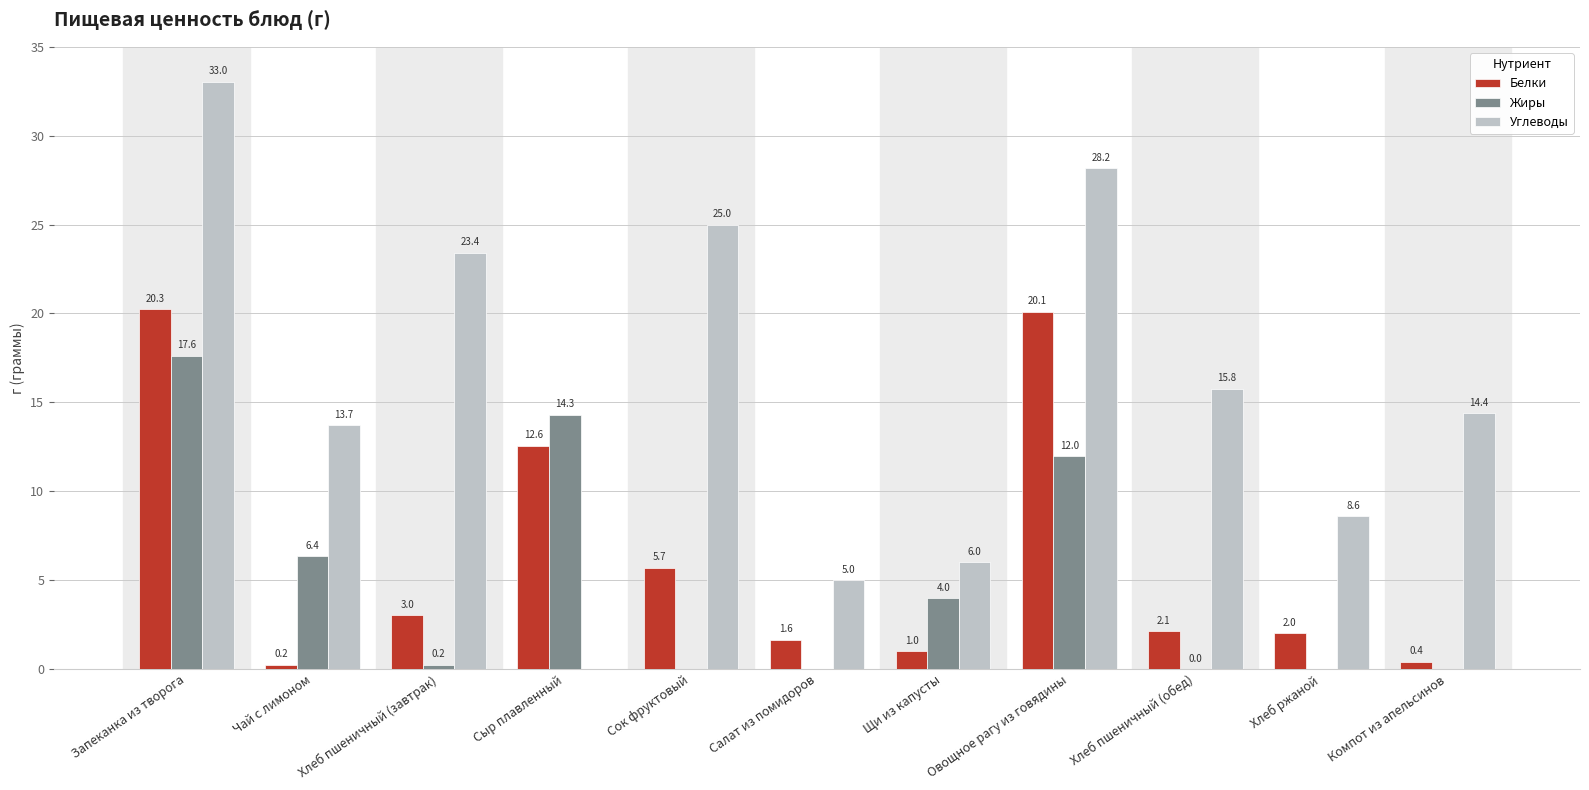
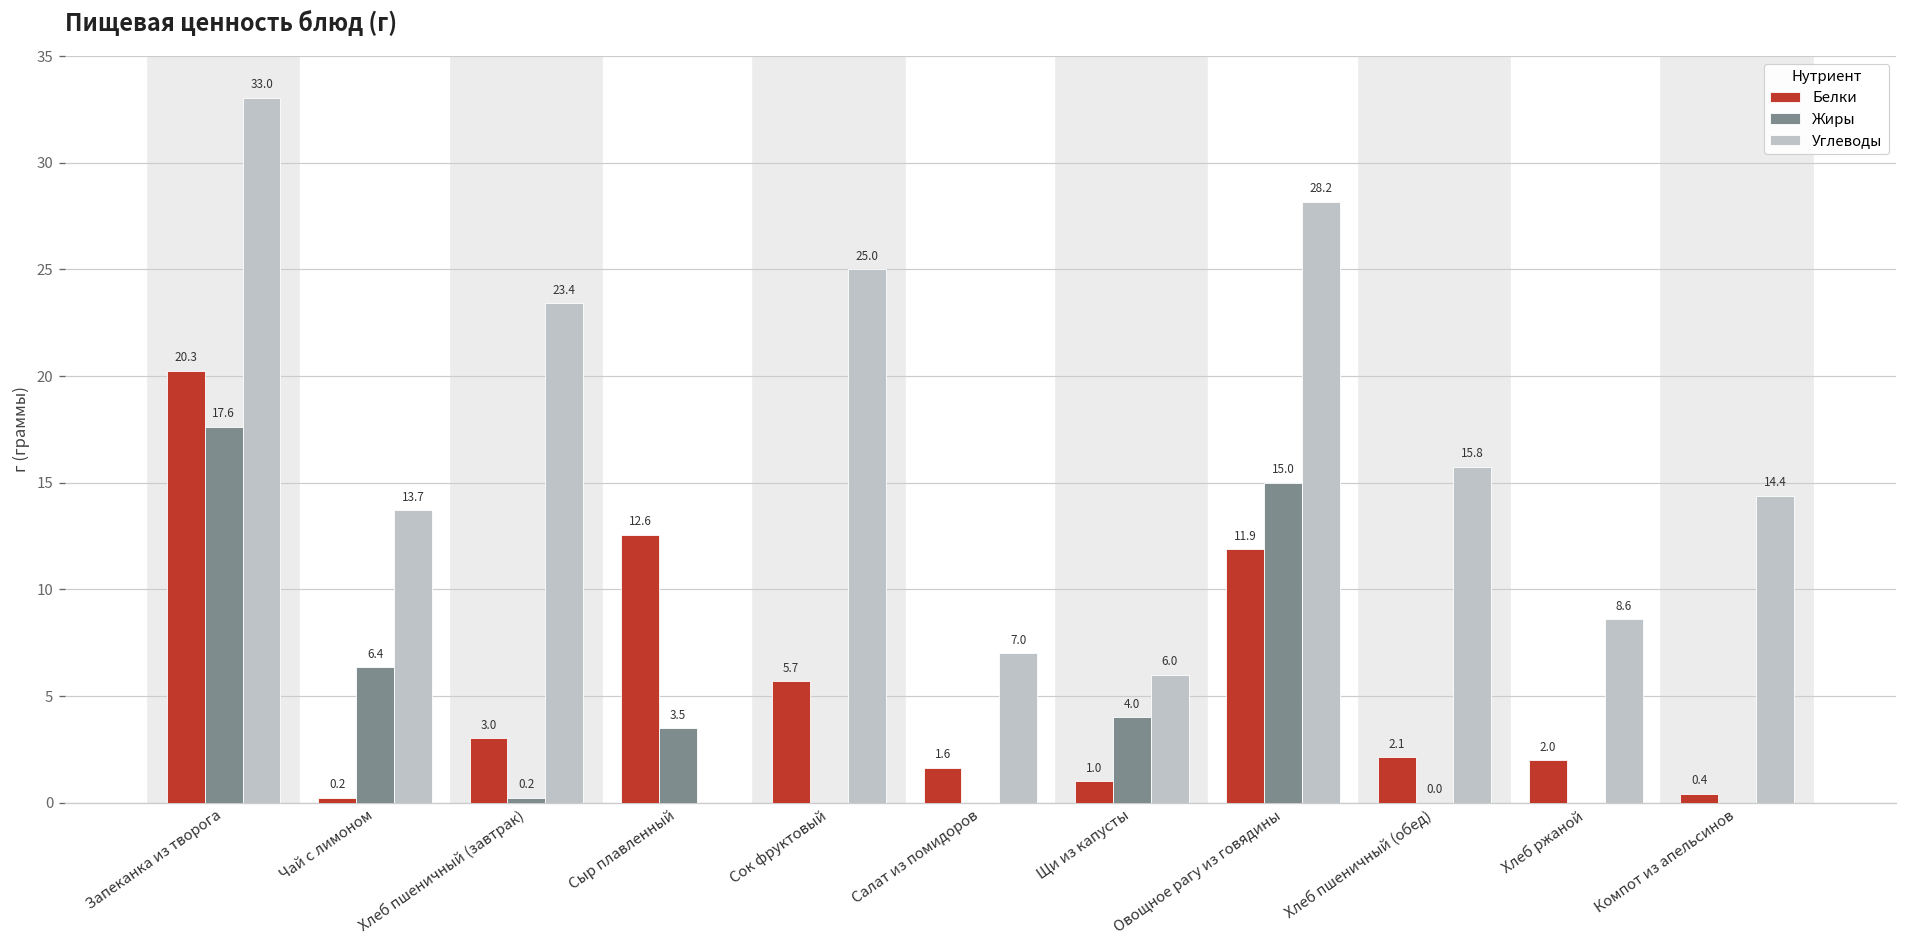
  {
    "Белки": {
      "Запеканка из творога": 20.3,
      "Чай с лимоном": 0.2,
      "Хлеб пшеничный (завтрак)": 3.0,
      "Сыр плавленный": 12.6,
      "Сок фруктовый": 5.7,
      "Салат из помидоров": 1.6,
      "Щи из капусты": 1.0,
-     "Овощное рагу из говядины": 20.1,
+     "Овощное рагу из говядины": 11.9,
      "Хлеб пшеничный (обед)": 2.1,
      "Хлеб ржаной": 2.0,
      "Компот из апельсинов": 0.4
    },
    "Жиры": {
      "Запеканка из творога": 17.6,
      "Чай с лимоном": 6.4,
      "Хлеб пшеничный (завтрак)": 0.2,
-     "Сыр плавленный": 14.3,
+     "Сыр плавленный": 3.5,
      "Щи из капусты": 4.0,
-     "Овощное рагу из говядины": 12.0,
+     "Овощное рагу из говядины": 15.0,
      "Хлеб пшеничный (обед)": 0.0
    },
    "Углеводы": {
      "Запеканка из творога": 33.0,
      "Чай с лимоном": 13.7,
      "Хлеб пшеничный (завтрак)": 23.4,
      "Сок фруктовый": 25.0,
-     "Салат из помидоров": 5.0,
+     "Салат из помидоров": 7.0,
      "Щи из капусты": 6.0,
      "Овощное рагу из говядины": 28.2,
      "Хлеб пшеничный (обед)": 15.8,
      "Хлеб ржаной": 8.6,
      "Компот из апельсинов": 14.4
    }
  }
